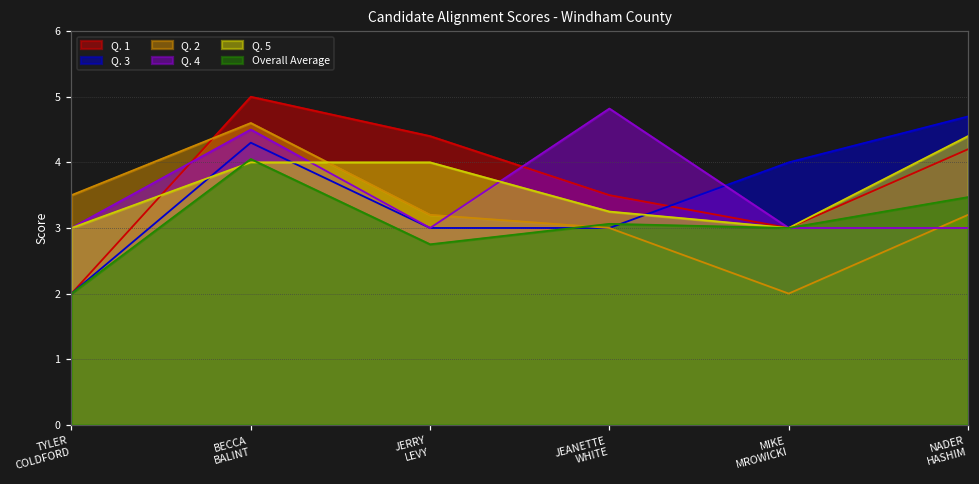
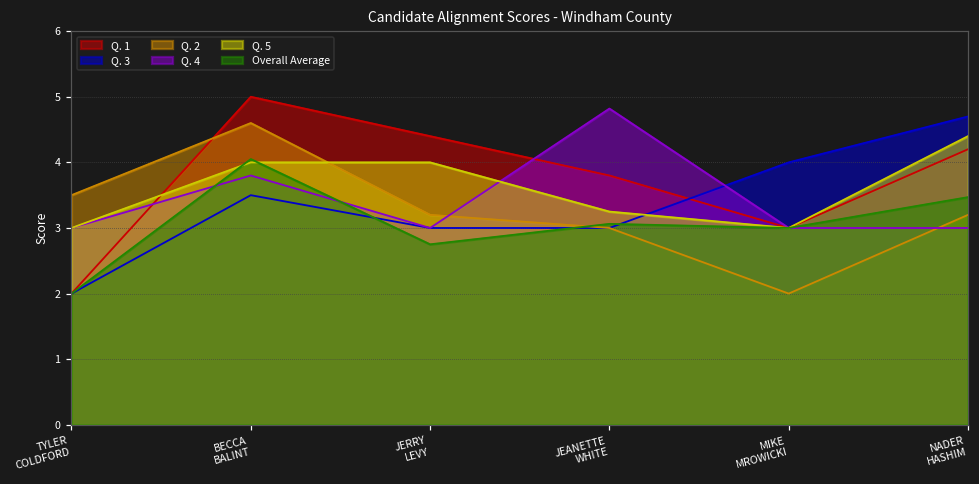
  {
    "Q. 1": {
      "BECCA BALINT": 5.0,
      "JERRY LEVY": 4.4,
-     "JEANETTE WHITE": 3.5,
+     "JEANETTE WHITE": 3.8,
      "NADER HASHIM": 4.2
    },
    "Q. 3": {
-     "BECCA BALINT": 4.3,
+     "BECCA BALINT": 3.5,
      "MIKE MROWICKI": 4.0,
      "NADER HASHIM": 4.7
    },
    "Q. 4": {
-     "BECCA BALINT": 4.5,
+     "BECCA BALINT": 3.8,
      "JEANETTE WHITE": 4.8,
      "NADER HASHIM": 3.0
    },
    "Overall Average": {
      "BECCA BALINT": 4.1,
      "JERRY LEVY": 2.8,
      "JEANETTE WHITE": 3.1,
      "NADER HASHIM": 3.5
    }
  }
